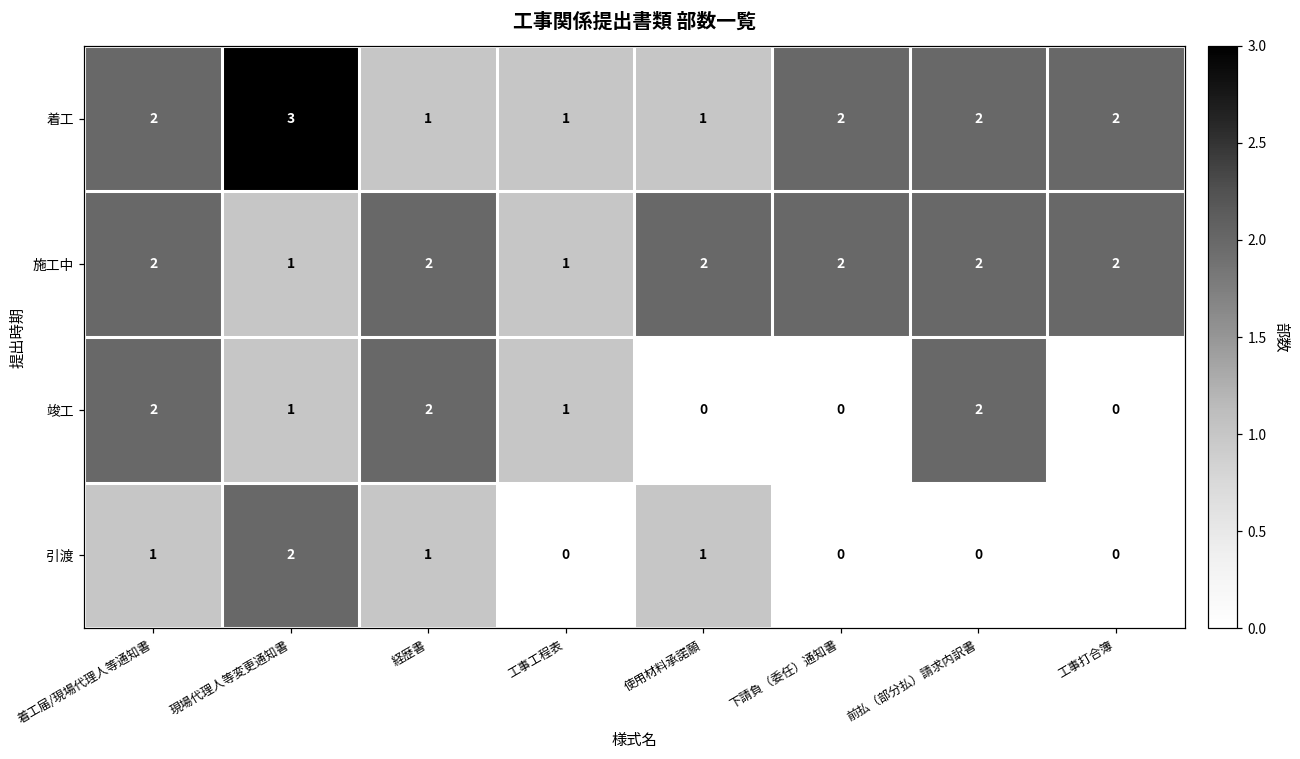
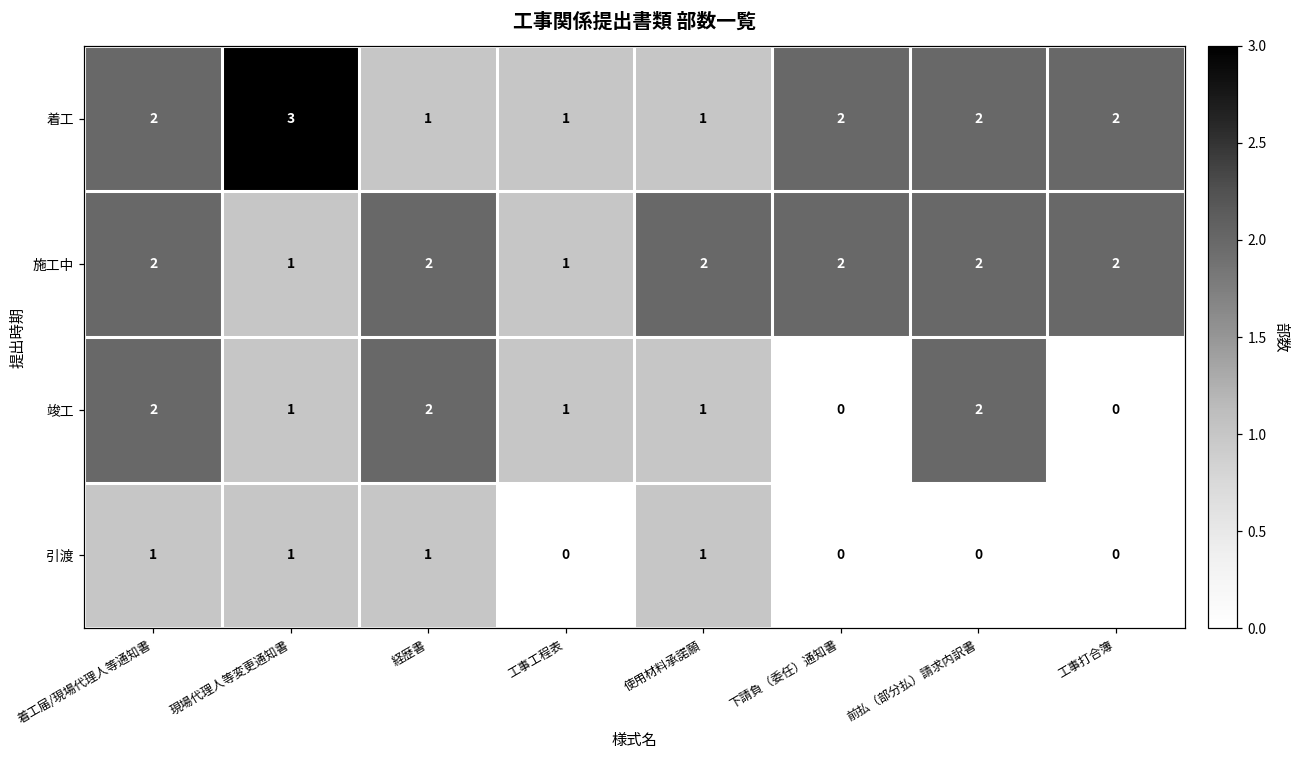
  {
    "着工": {
      "着工届/現場代理人等通知書": 2,
      "現場代理人等変更通知書": 3,
      "経歴書": 1,
      "工事工程表": 1,
      "使用材料承諾願": 1,
      "下請負（委任）通知書": 2,
      "前払（部分払）請求内訳書": 2,
      "工事打合簿": 2
    },
    "施工中": {
      "着工届/現場代理人等通知書": 2,
      "現場代理人等変更通知書": 1,
      "経歴書": 2,
      "工事工程表": 1,
      "使用材料承諾願": 2,
      "下請負（委任）通知書": 2,
      "前払（部分払）請求内訳書": 2,
      "工事打合簿": 2
    },
    "竣工": {
      "着工届/現場代理人等通知書": 2,
      "現場代理人等変更通知書": 1,
      "経歴書": 2,
      "工事工程表": 1,
-     "使用材料承諾願": 0,
+     "使用材料承諾願": 1,
      "下請負（委任）通知書": 0,
      "前払（部分払）請求内訳書": 2,
      "工事打合簿": 0
    },
    "引渡": {
      "着工届/現場代理人等通知書": 1,
-     "現場代理人等変更通知書": 2,
+     "現場代理人等変更通知書": 1,
      "経歴書": 1,
      "工事工程表": 0,
      "使用材料承諾願": 1,
      "下請負（委任）通知書": 0,
      "前払（部分払）請求内訳書": 0,
      "工事打合簿": 0
    }
  }
